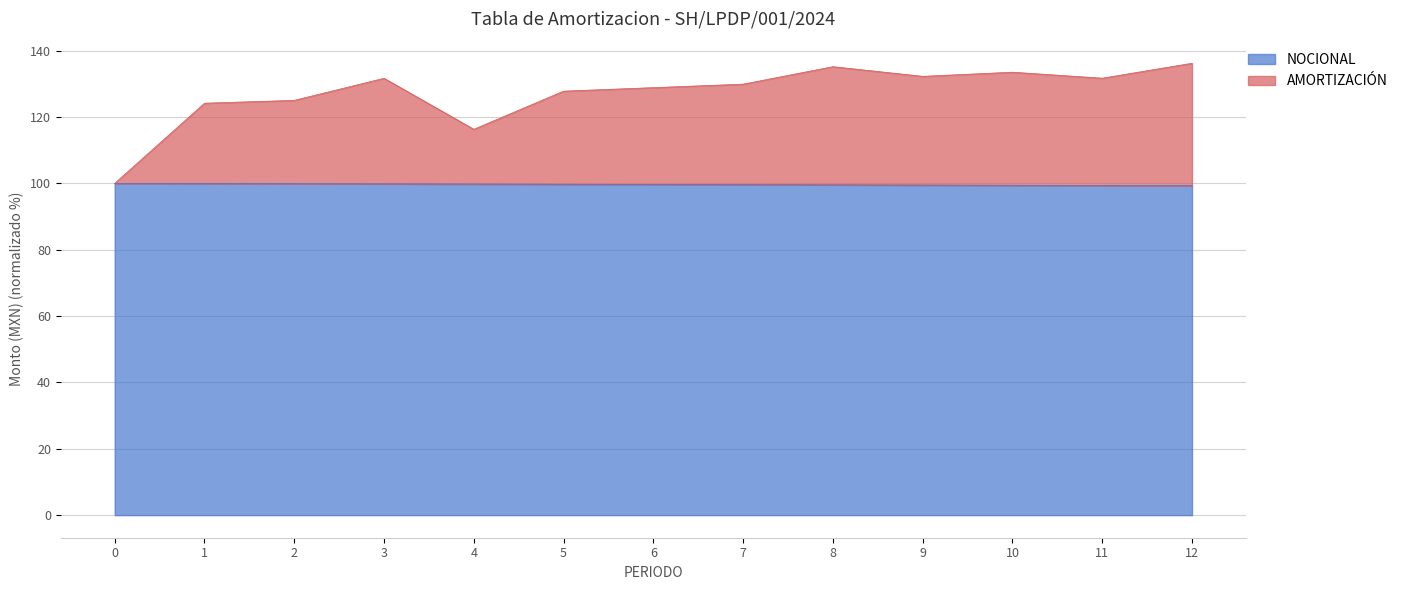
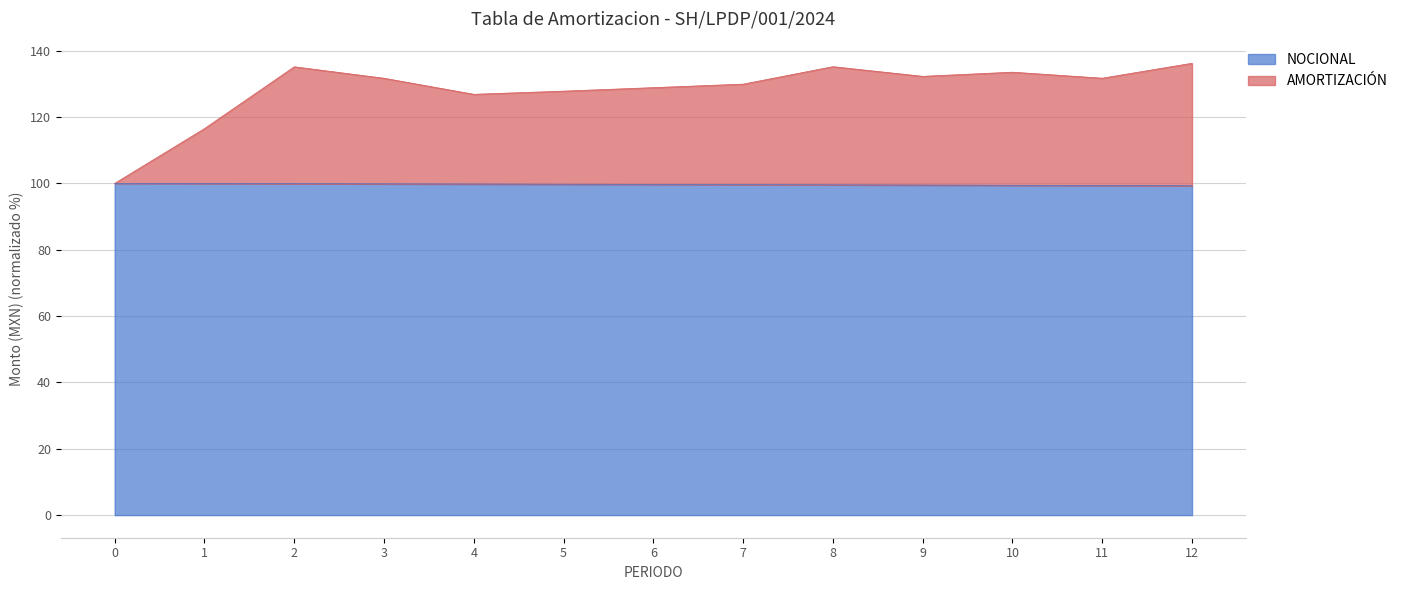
  {
    "NOCIONAL": {
      "1": 100,
      "2": 100,
      "3": 100,
      "4": 100,
      "5": 100,
      "6": 100,
      "7": 100,
      "8": 100,
      "9": 99,
      "10": 99,
      "11": 99,
      "12": 99
    },
    "AMORTIZACIÓN": {
-     "1": 24,
-     "2": 25,
+     "1": 17,
+     "2": 35,
      "3": 32,
-     "4": 17,
+     "4": 27,
      "5": 28,
      "6": 29,
      "7": 30,
      "8": 36,
      "9": 33,
      "10": 34,
      "11": 32,
      "12": 37
    }
  }
